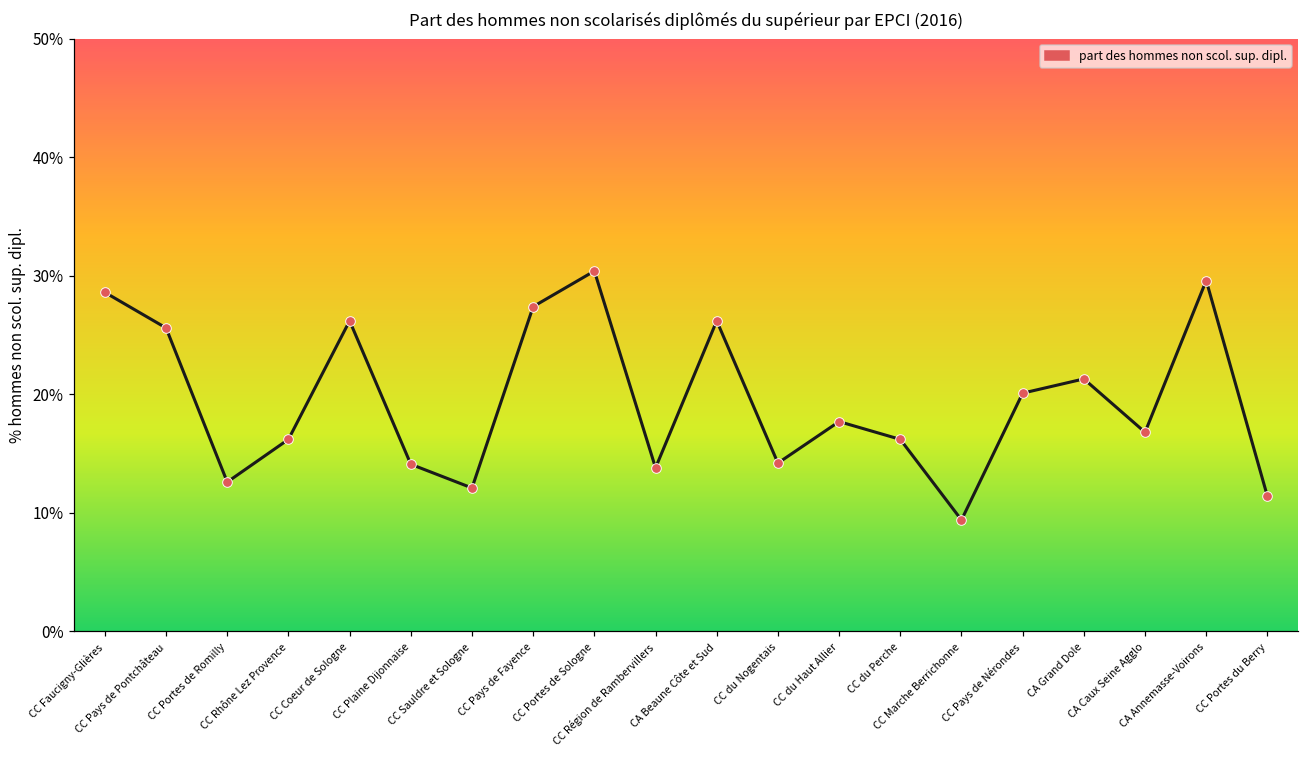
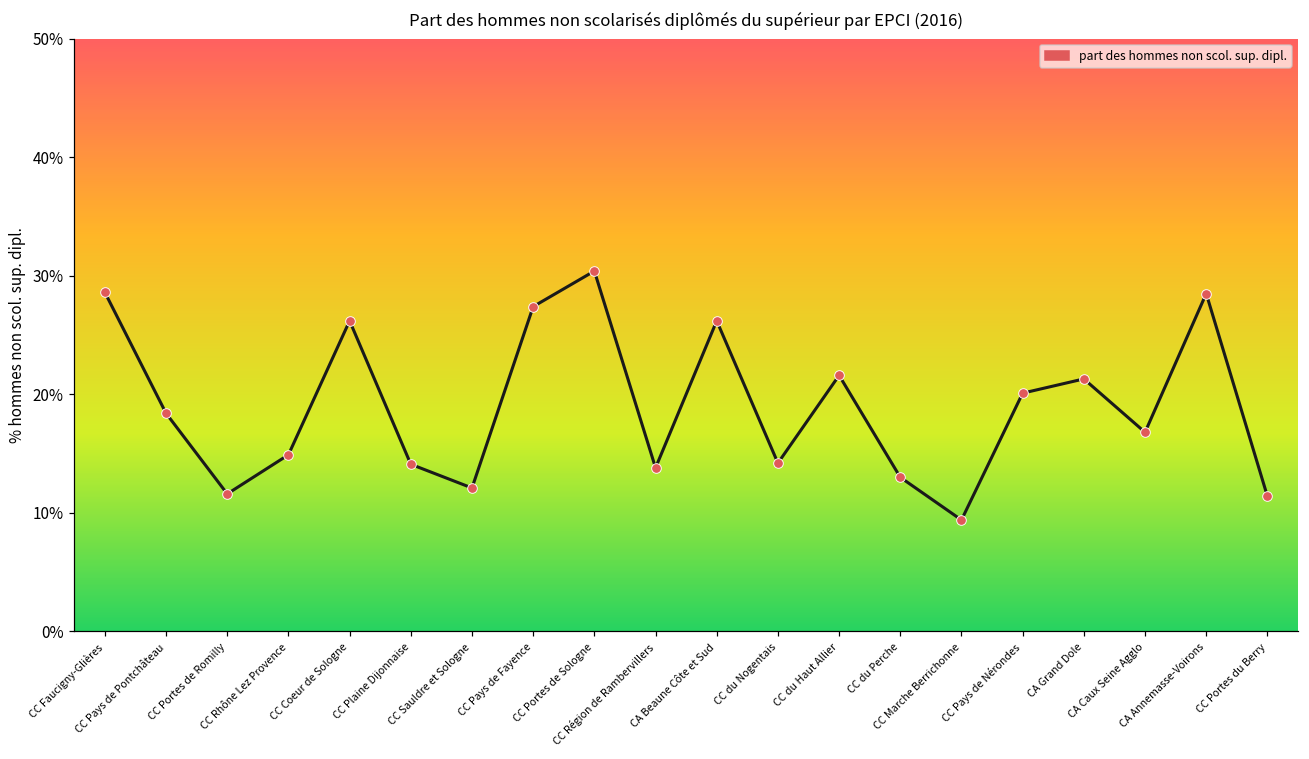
  {
    "CC Faucigny-Glières": "28.6%",
-   "CC Pays de Pontchâteau": "25.6%",
-   "CC Portes de Romilly": "12.6%",
-   "CC Rhône Lez Provence": "16.2%",
+   "CC Pays de Pontchâteau": "18.4%",
+   "CC Portes de Romilly": "11.6%",
+   "CC Rhône Lez Provence": "14.9%",
    "CC Coeur de Sologne": "26.2%",
    "CC Plaine Dijonnaise": "14.1%",
    "CC Sauldre et Sologne": "12.1%",
    "CC Pays de Fayence": "27.4%",
    "CC Portes de Sologne": "30.4%",
    "CC Région de Rambervillers": "13.8%",
    "CA Beaune Côte et Sud": "26.2%",
    "CC du Nogentais": "14.2%",
-   "CC du Haut Allier": "17.7%",
-   "CC du Perche": "16.2%",
+   "CC du Haut Allier": "21.6%",
+   "CC du Perche": "13.0%",
    "CC Marche Berrichonne": "9.4%",
    "CC Pays de Nérondes": "20.1%",
    "CA Grand Dole": "21.3%",
    "CA Caux Seine Agglo": "16.8%",
-   "CA Annemasse-Voirons": "29.6%",
+   "CA Annemasse-Voirons": "28.5%",
    "CC Portes du Berry": "11.4%"
  }
